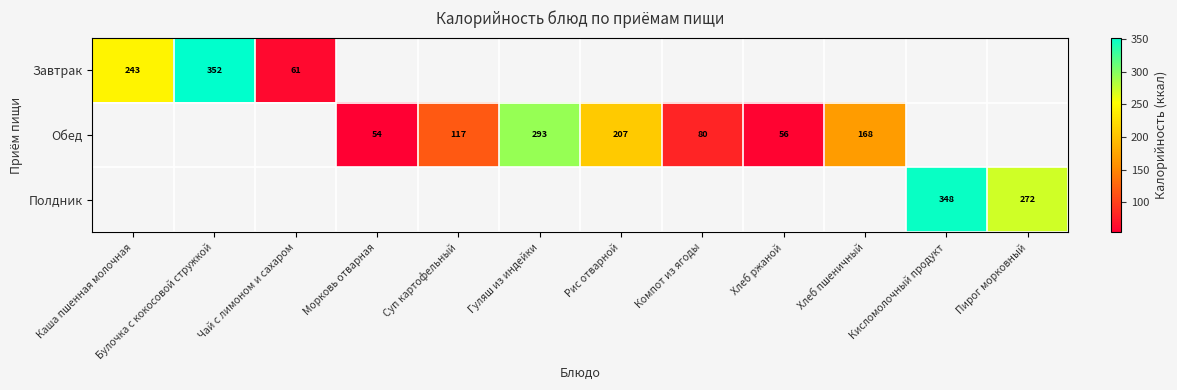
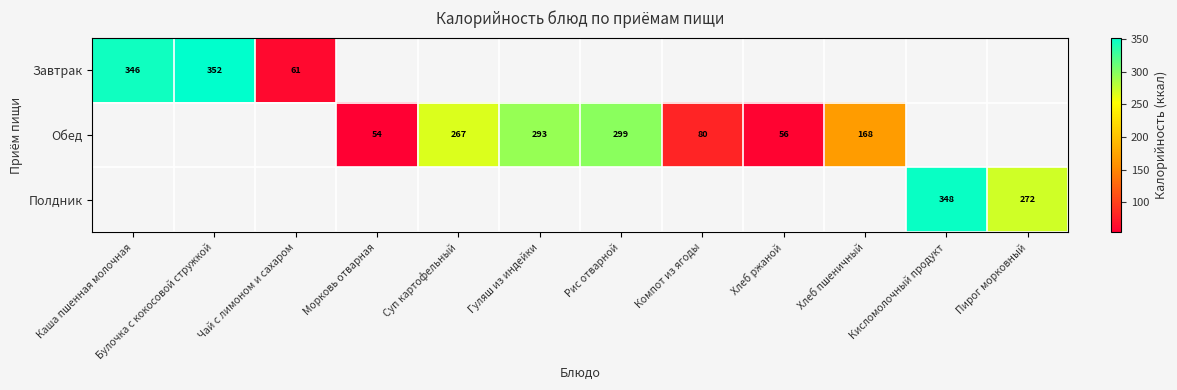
  {
    "Завтрак": {
-     "Каша пшенная молочная": 243,
+     "Каша пшенная молочная": 346,
      "Булочка с кокосовой стружкой": 352,
      "Чай с лимоном и сахаром": 61
    },
    "Обед": {
      "Морковь отварная": 54,
-     "Суп картофельный": 117,
+     "Суп картофельный": 267,
      "Гуляш из индейки": 293,
-     "Рис отварной": 207,
+     "Рис отварной": 299,
      "Компот из ягоды": 80,
      "Хлеб ржаной": 56,
      "Хлеб пшеничный": 168
    },
    "Полдник": {
      "Кисломолочный продукт": 348,
      "Пирог морковный": 272
    }
  }
